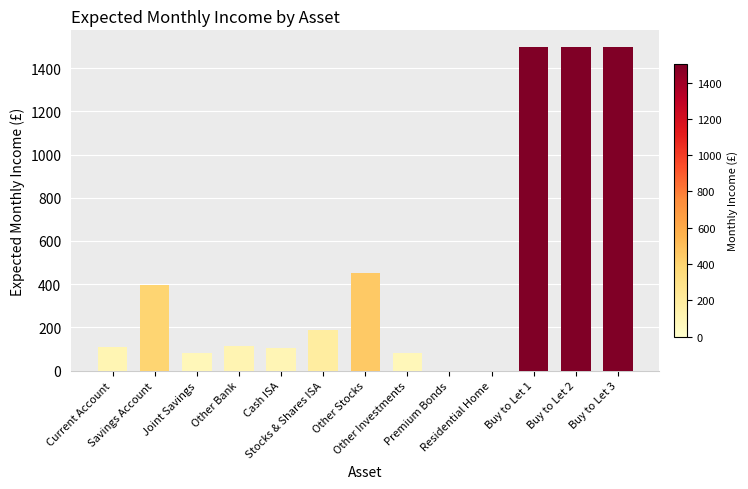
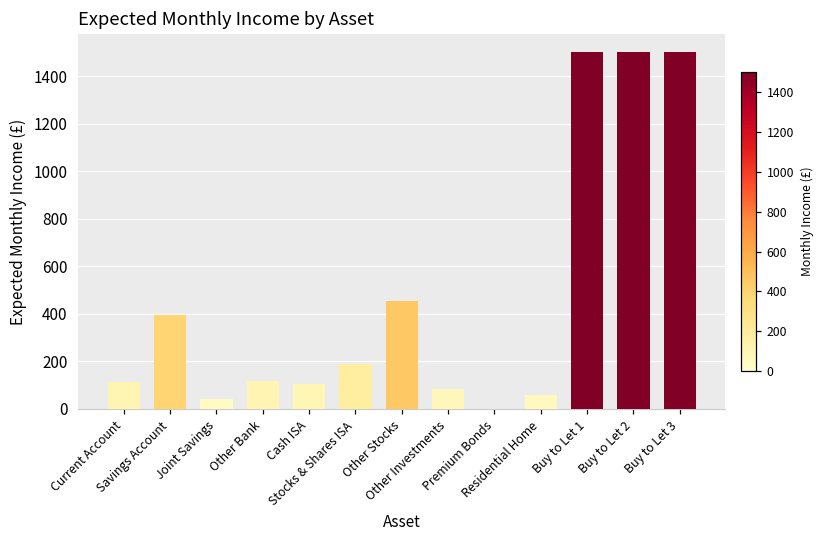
  {
    "Current Account": 110,
    "Savings Account": 390,
-   "Joint Savings": 80,
+   "Joint Savings": 40,
    "Other Bank": 120,
    "Cash ISA": 100,
    "Stocks & Shares ISA": 190,
    "Other Stocks": 450,
    "Other Investments": 80,
    "Premium Bonds": 0,
-   "Residential Home": 0,
+   "Residential Home": 60,
    "Buy to Let 1": 1500,
    "Buy to Let 2": 1500,
    "Buy to Let 3": 1500
  }
